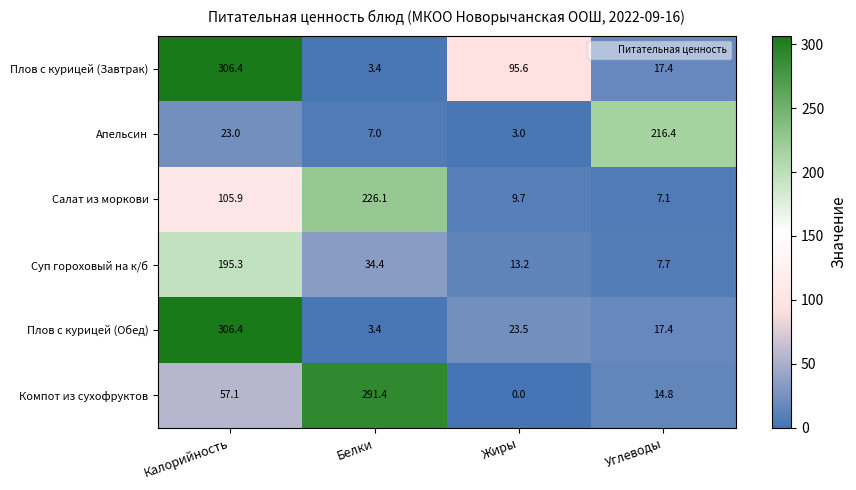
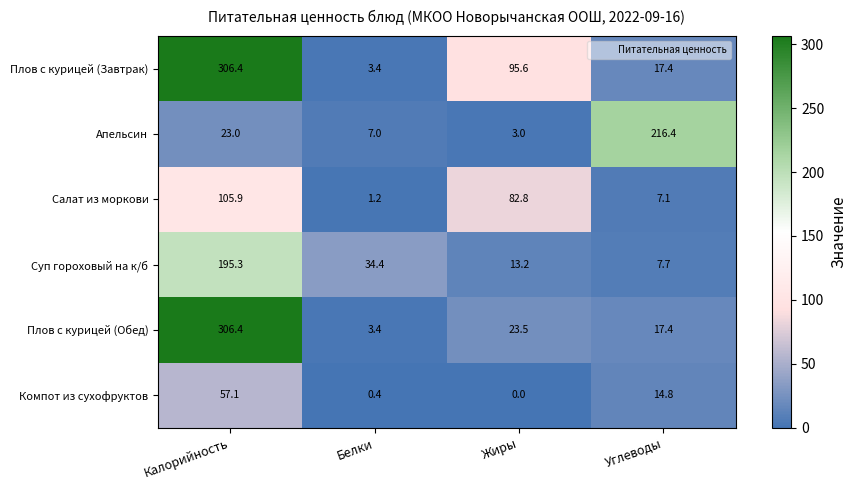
  {
    "Плов с курицей (Завтрак)": {
      "Калорийность": 306.4,
      "Белки": 3.4,
      "Жиры": 95.6,
      "Углеводы": 17.4
    },
    "Апельсин": {
      "Калорийность": 23.0,
      "Белки": 7.0,
      "Жиры": 3.0,
      "Углеводы": 216.4
    },
    "Салат из моркови": {
      "Калорийность": 105.9,
-     "Белки": 226.1,
-     "Жиры": 9.7,
+     "Белки": 1.2,
+     "Жиры": 82.8,
      "Углеводы": 7.1
    },
    "Суп гороховый на к/б": {
      "Калорийность": 195.3,
      "Белки": 34.4,
      "Жиры": 13.2,
      "Углеводы": 7.7
    },
    "Плов с курицей (Обед)": {
      "Калорийность": 306.4,
      "Белки": 3.4,
      "Жиры": 23.5,
      "Углеводы": 17.4
    },
    "Компот из сухофруктов": {
      "Калорийность": 57.1,
-     "Белки": 291.4,
+     "Белки": 0.4,
      "Жиры": 0.0,
      "Углеводы": 14.8
    }
  }
